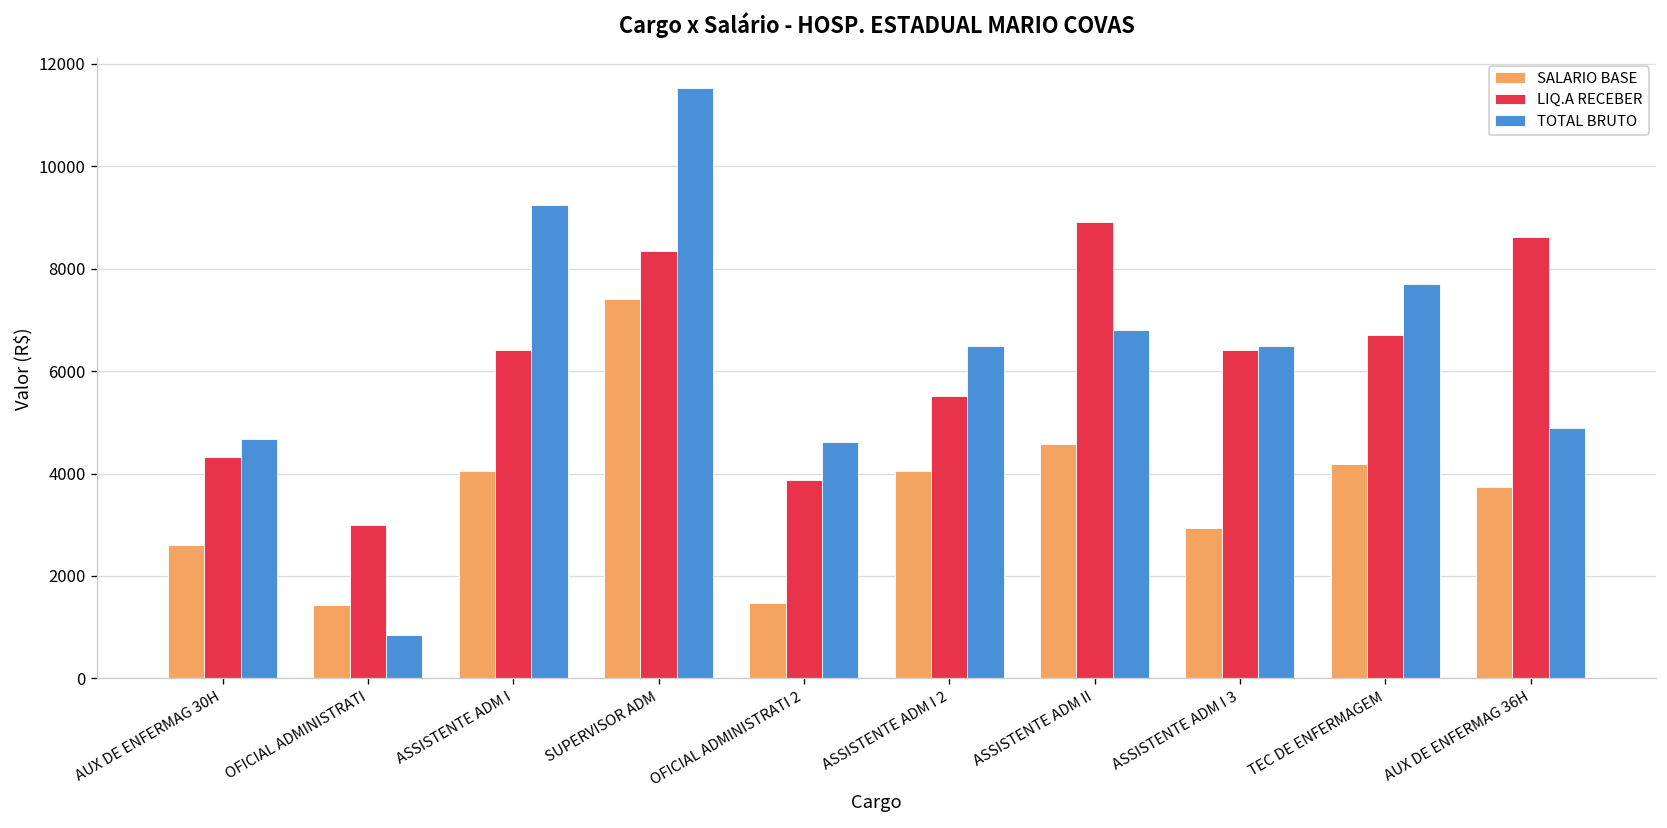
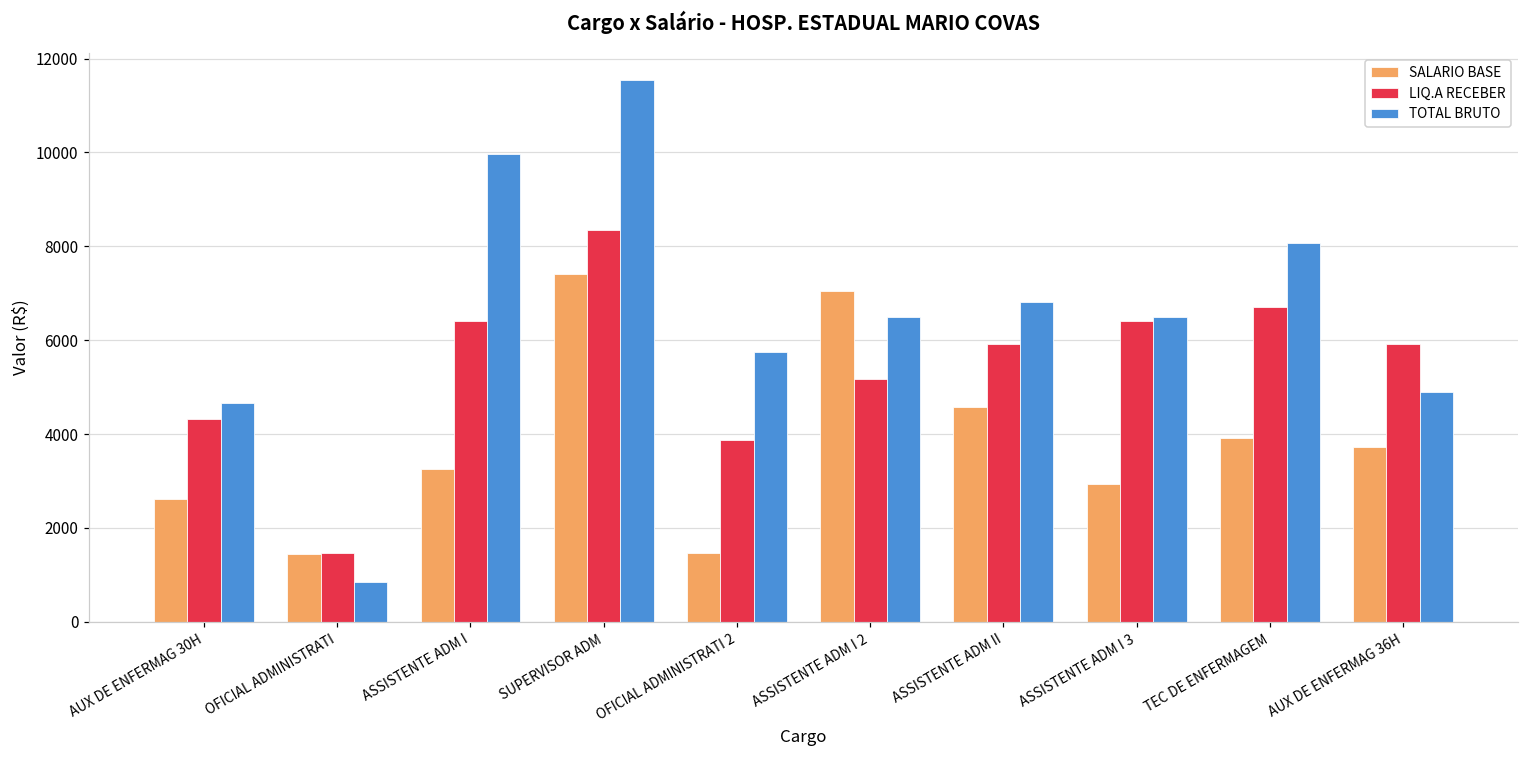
  {
    "SALARIO BASE": {
      "AUX DE ENFERMAG 30H": 2600,
      "OFICIAL ADMINISTRATI": 1400,
-     "ASSISTENTE ADM I": 4100,
+     "ASSISTENTE ADM I": 3200,
      "SUPERVISOR ADM": 7400,
      "OFICIAL ADMINISTRATI 2": 1500,
-     "ASSISTENTE ADM I 2": 4100,
+     "ASSISTENTE ADM I 2": 7000,
      "ASSISTENTE ADM II": 4600,
      "ASSISTENTE ADM I 3": 2900,
-     "TEC DE ENFERMAGEM": 4200,
+     "TEC DE ENFERMAGEM": 3900,
      "AUX DE ENFERMAG 36H": 3700
    },
    "LIQ.A RECEBER": {
      "AUX DE ENFERMAG 30H": 4300,
-     "OFICIAL ADMINISTRATI": 3000,
+     "OFICIAL ADMINISTRATI": 1500,
      "ASSISTENTE ADM I": 6400,
      "SUPERVISOR ADM": 8300,
      "OFICIAL ADMINISTRATI 2": 3900,
-     "ASSISTENTE ADM I 2": 5500,
-     "ASSISTENTE ADM II": 8900,
+     "ASSISTENTE ADM I 2": 5200,
+     "ASSISTENTE ADM II": 5900,
      "ASSISTENTE ADM I 3": 6400,
      "TEC DE ENFERMAGEM": 6700,
-     "AUX DE ENFERMAG 36H": 8600
+     "AUX DE ENFERMAG 36H": 5900
    },
    "TOTAL BRUTO": {
      "AUX DE ENFERMAG 30H": 4700,
      "OFICIAL ADMINISTRATI": 800,
-     "ASSISTENTE ADM I": 9300,
+     "ASSISTENTE ADM I": 10000,
      "SUPERVISOR ADM": 11500,
-     "OFICIAL ADMINISTRATI 2": 4600,
+     "OFICIAL ADMINISTRATI 2": 5800,
      "ASSISTENTE ADM I 2": 6500,
      "ASSISTENTE ADM II": 6800,
      "ASSISTENTE ADM I 3": 6500,
-     "TEC DE ENFERMAGEM": 7700,
+     "TEC DE ENFERMAGEM": 8100,
      "AUX DE ENFERMAG 36H": 4900
    }
  }
